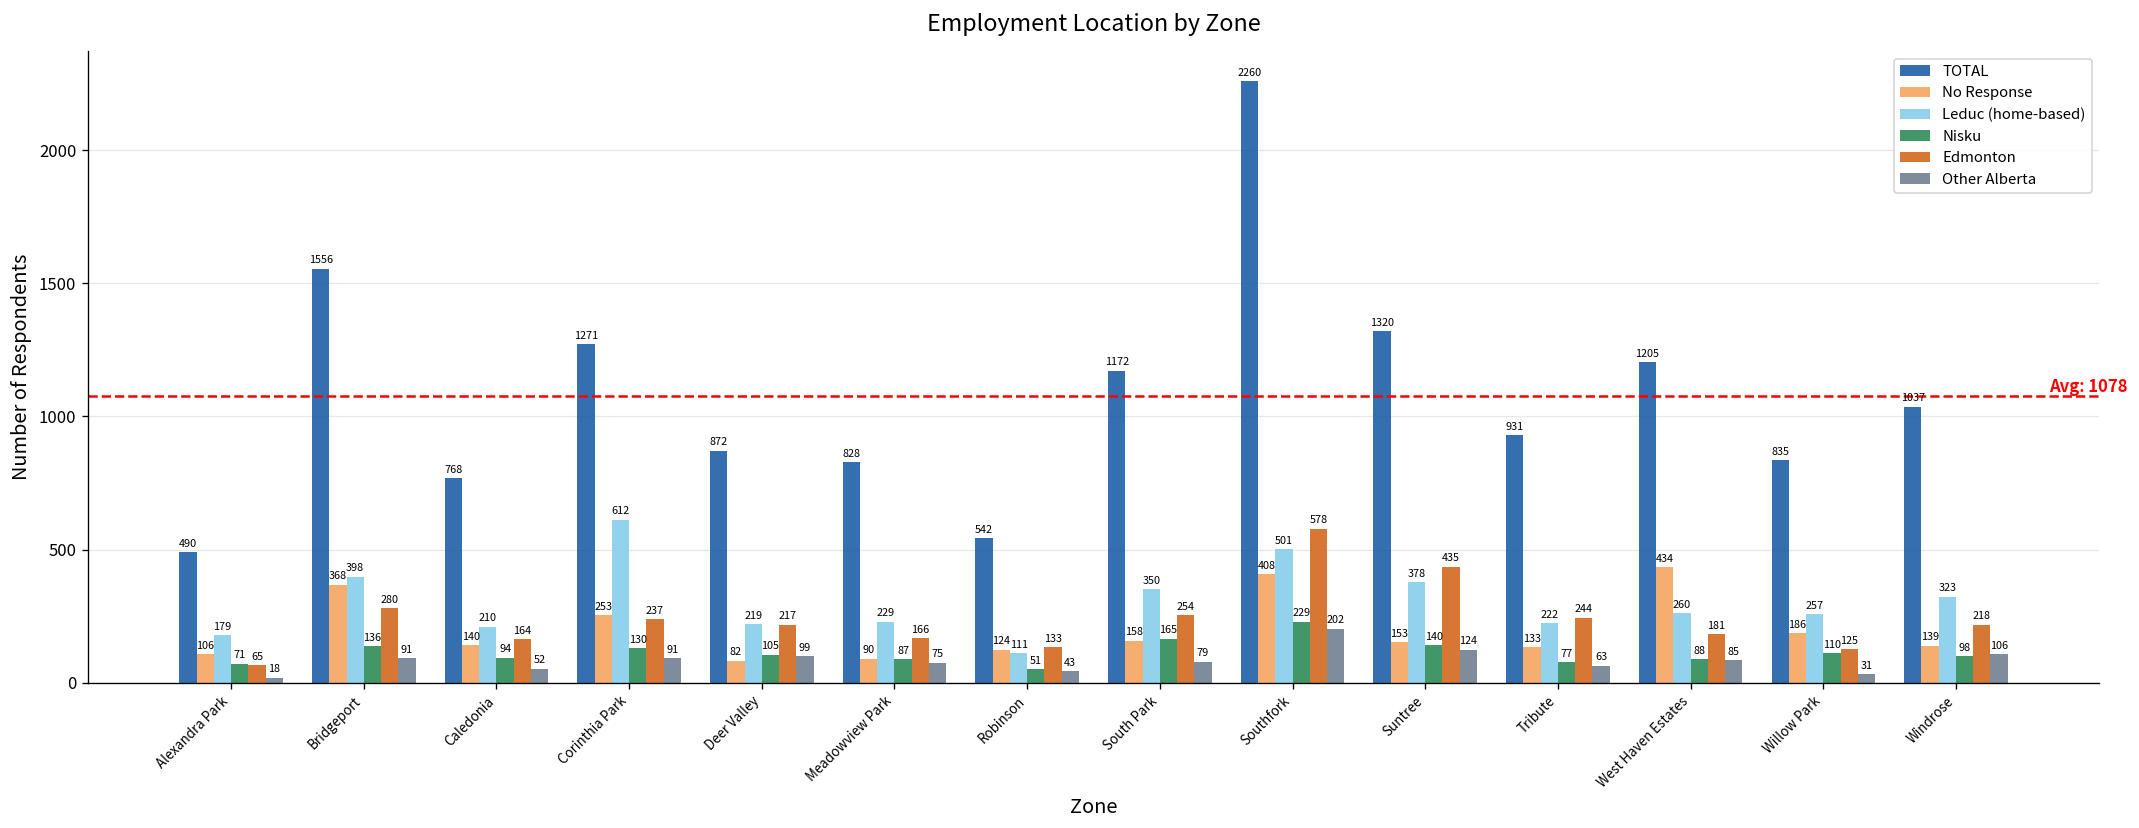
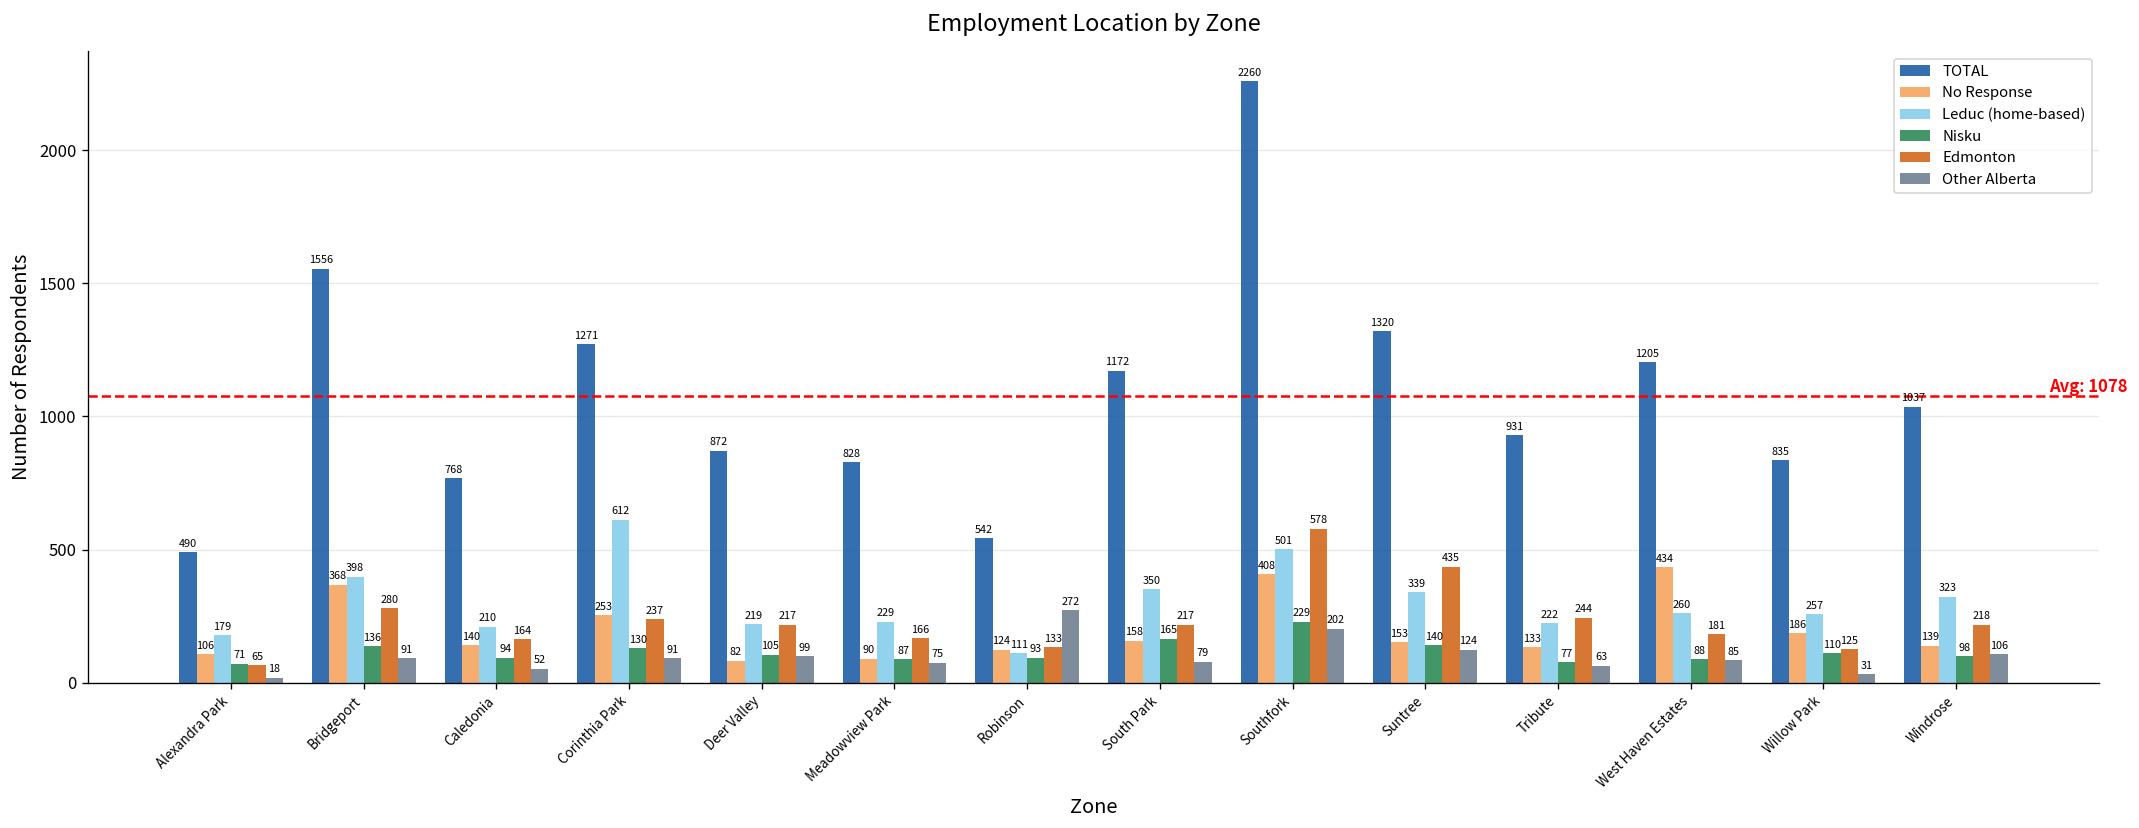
  {
    "TOTAL": {
      "Alexandra Park": 490,
      "Bridgeport": 1556,
      "Caledonia": 768,
      "Corinthia Park": 1271,
      "Deer Valley": 872,
      "Meadowview Park": 828,
      "Robinson": 542,
      "South Park": 1172,
      "Southfork": 2260,
      "Suntree": 1320,
      "Tribute": 931,
      "West Haven Estates": 1205,
      "Willow Park": 835,
      "Windrose": 1037
    },
    "No Response": {
      "Alexandra Park": 106,
      "Bridgeport": 368,
      "Caledonia": 140,
      "Corinthia Park": 253,
      "Deer Valley": 82,
      "Meadowview Park": 90,
      "Robinson": 124,
      "South Park": 158,
      "Southfork": 408,
      "Suntree": 153,
      "Tribute": 133,
      "West Haven Estates": 434,
      "Willow Park": 186,
      "Windrose": 139
    },
    "Leduc (home-based)": {
      "Alexandra Park": 179,
      "Bridgeport": 398,
      "Caledonia": 210,
      "Corinthia Park": 612,
      "Deer Valley": 219,
      "Meadowview Park": 229,
      "Robinson": 111,
      "South Park": 350,
      "Southfork": 501,
-     "Suntree": 378,
+     "Suntree": 339,
      "Tribute": 222,
      "West Haven Estates": 260,
      "Willow Park": 257,
      "Windrose": 323
    },
    "Nisku": {
      "Alexandra Park": 71,
      "Bridgeport": 136,
      "Caledonia": 94,
      "Corinthia Park": 130,
      "Deer Valley": 105,
      "Meadowview Park": 87,
-     "Robinson": 51,
+     "Robinson": 93,
      "South Park": 165,
      "Southfork": 229,
      "Suntree": 140,
      "Tribute": 77,
      "West Haven Estates": 88,
      "Willow Park": 110,
      "Windrose": 98
    },
    "Edmonton": {
      "Alexandra Park": 65,
      "Bridgeport": 280,
      "Caledonia": 164,
      "Corinthia Park": 237,
      "Deer Valley": 217,
      "Meadowview Park": 166,
      "Robinson": 133,
-     "South Park": 254,
+     "South Park": 217,
      "Southfork": 578,
      "Suntree": 435,
      "Tribute": 244,
      "West Haven Estates": 181,
      "Willow Park": 125,
      "Windrose": 218
    },
    "Other Alberta": {
      "Alexandra Park": 18,
      "Bridgeport": 91,
      "Caledonia": 52,
      "Corinthia Park": 91,
      "Deer Valley": 99,
      "Meadowview Park": 75,
-     "Robinson": 43,
+     "Robinson": 272,
      "South Park": 79,
      "Southfork": 202,
      "Suntree": 124,
      "Tribute": 63,
      "West Haven Estates": 85,
      "Willow Park": 31,
      "Windrose": 106
    }
  }
